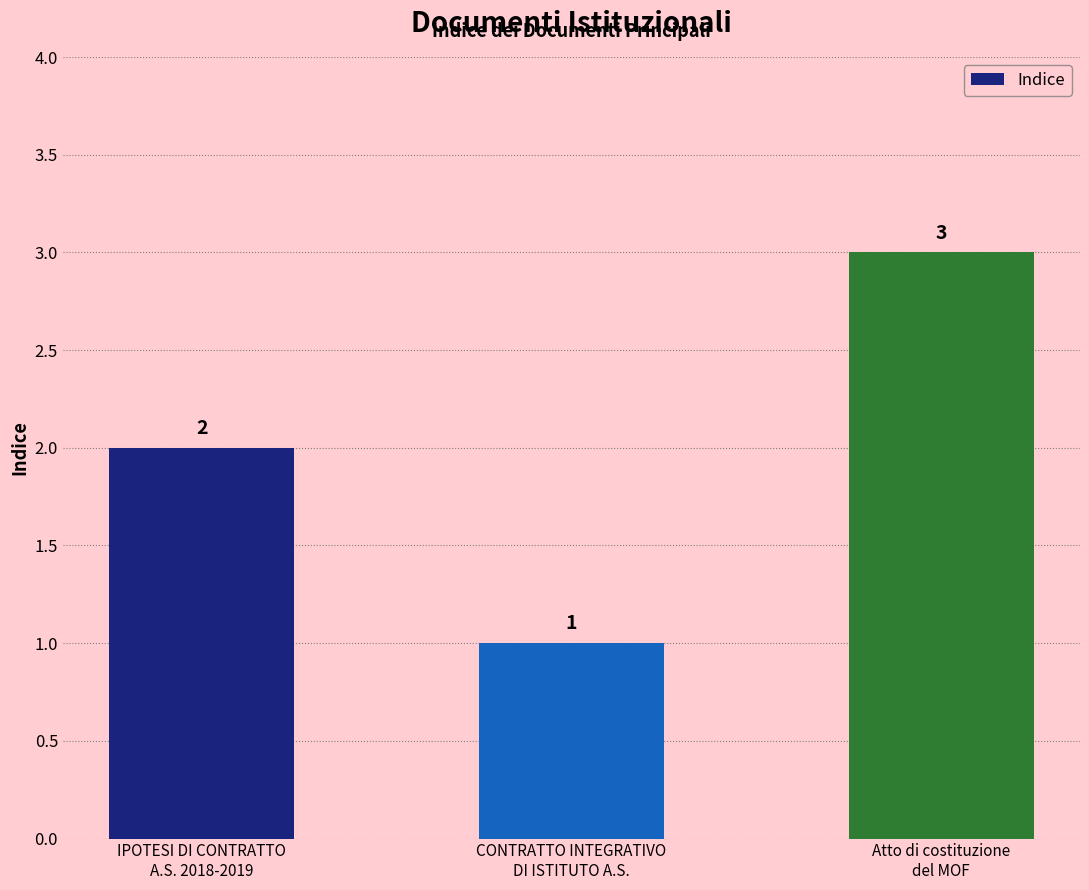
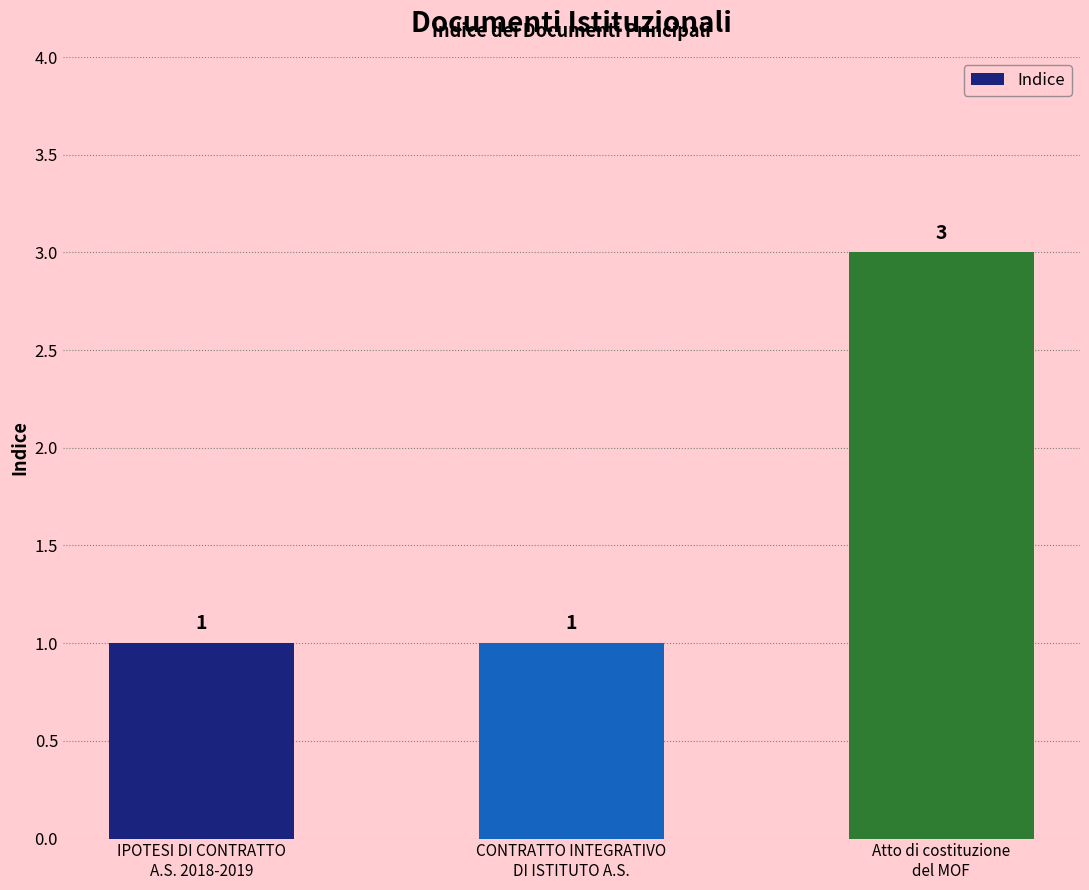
  {
-   "IPOTESI DI CONTRATTO A.S. 2018-2019": 2,
+   "IPOTESI DI CONTRATTO A.S. 2018-2019": 1,
    "CONTRATTO INTEGRATIVO DI ISTITUTO A.S.": 1,
    "Atto di costituzione del MOF": 3
  }
